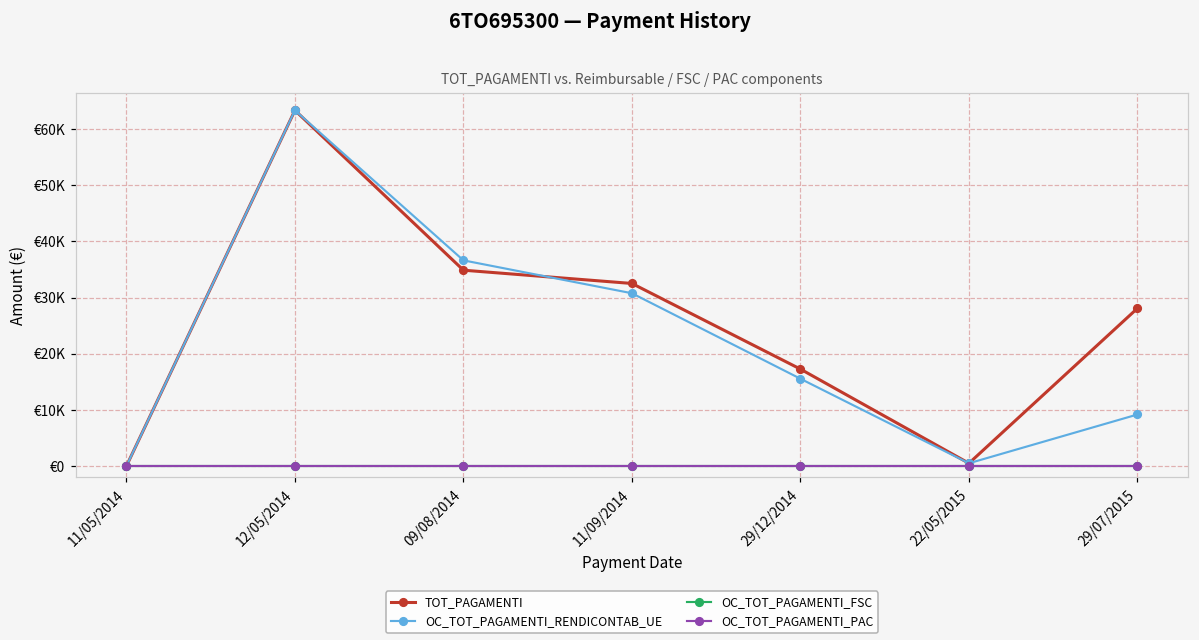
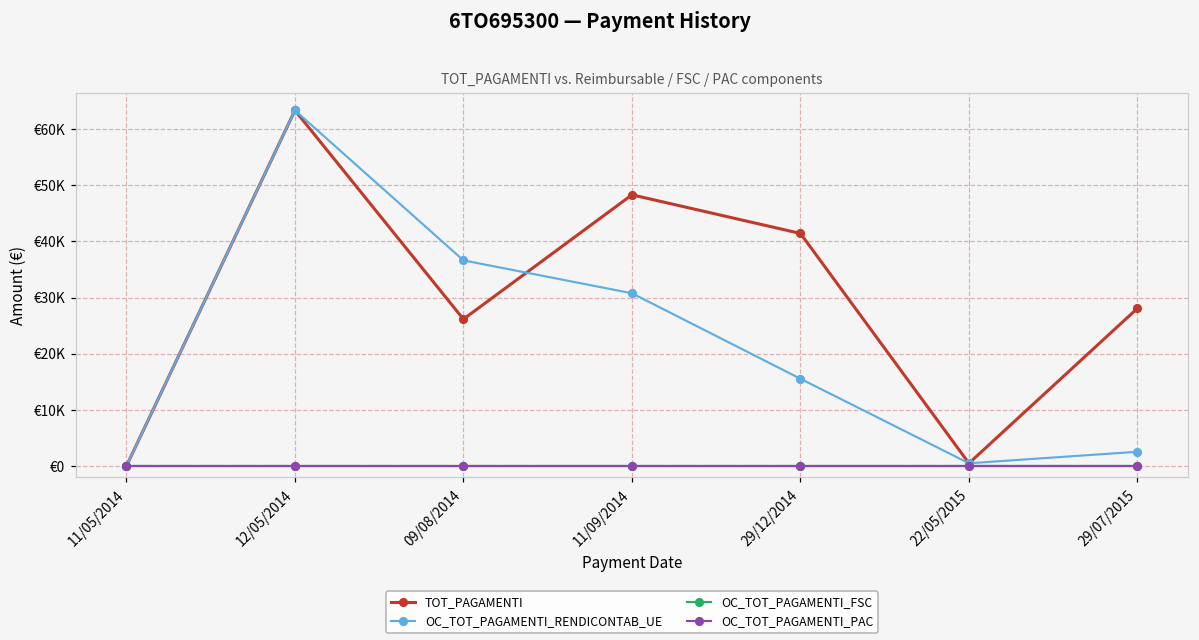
  {
    "TOT_PAGAMENTI": {
-     "09/08/2014": "€35000",
-     "11/09/2014": "€33000",
-     "29/12/2014": "€17000",
+     "09/08/2014": "€26000",
+     "11/09/2014": "€48000",
+     "29/12/2014": "€41000",
      "29/07/2015": "€28000"
    },
    "OC_TOT_PAGAMENTI_RENDICONTAB_UE": {
      "09/08/2014": "€37000",
      "11/09/2014": "€31000",
      "29/12/2014": "€16000",
-     "29/07/2015": "€9000"
+     "29/07/2015": "€3000"
    },
    "OC_TOT_PAGAMENTI_PAC": {
      "12/05/2014": "€0",
      "09/08/2014": "€0",
      "11/09/2014": "€0",
      "29/12/2014": "€0",
      "29/07/2015": "€0"
    }
  }
